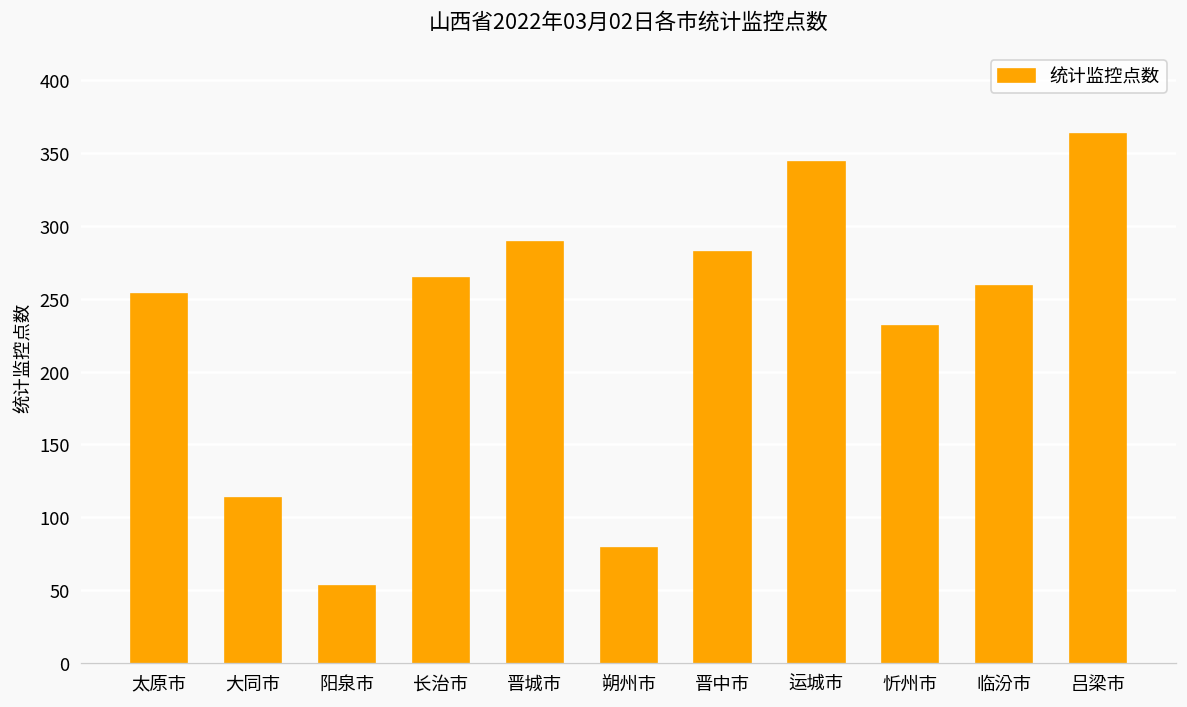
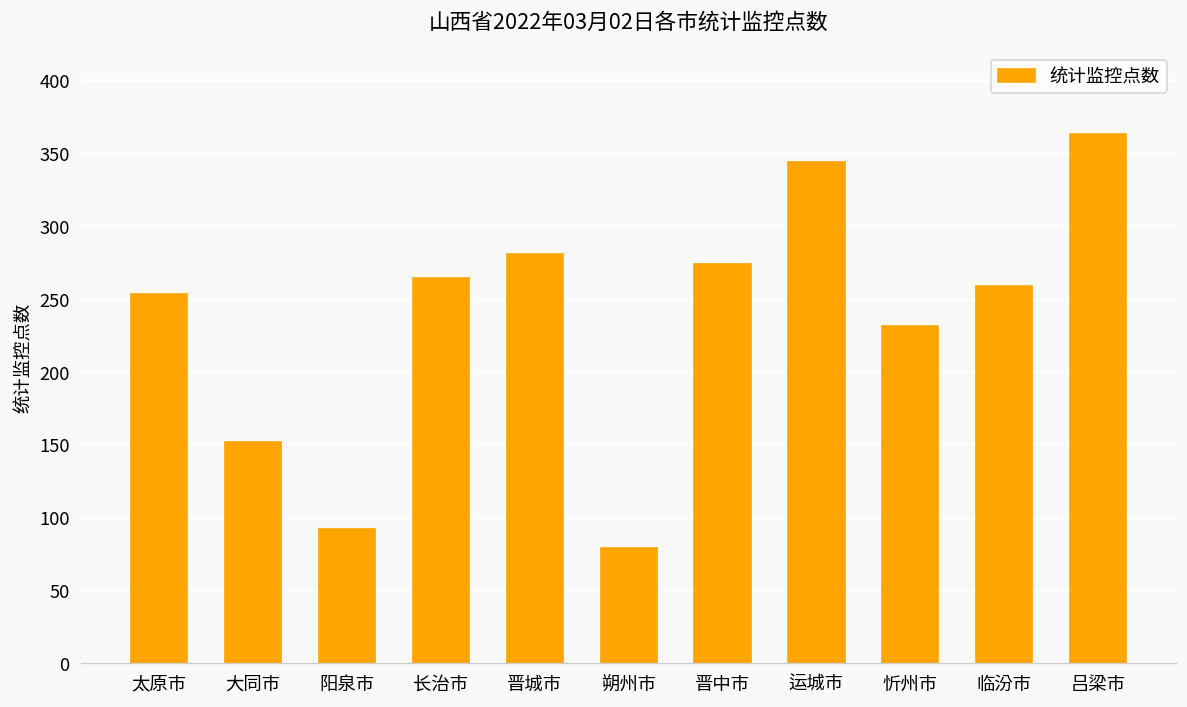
  {
    "太原市": 253,
-   "大同市": 113,
-   "阳泉市": 53,
+   "大同市": 152,
+   "阳泉市": 92,
    "长治市": 264,
-   "晋城市": 289,
+   "晋城市": 281,
    "朔州市": 79,
-   "晋中市": 282,
+   "晋中市": 274,
    "运城市": 344,
    "忻州市": 231,
    "临汾市": 259,
    "吕梁市": 363
  }
